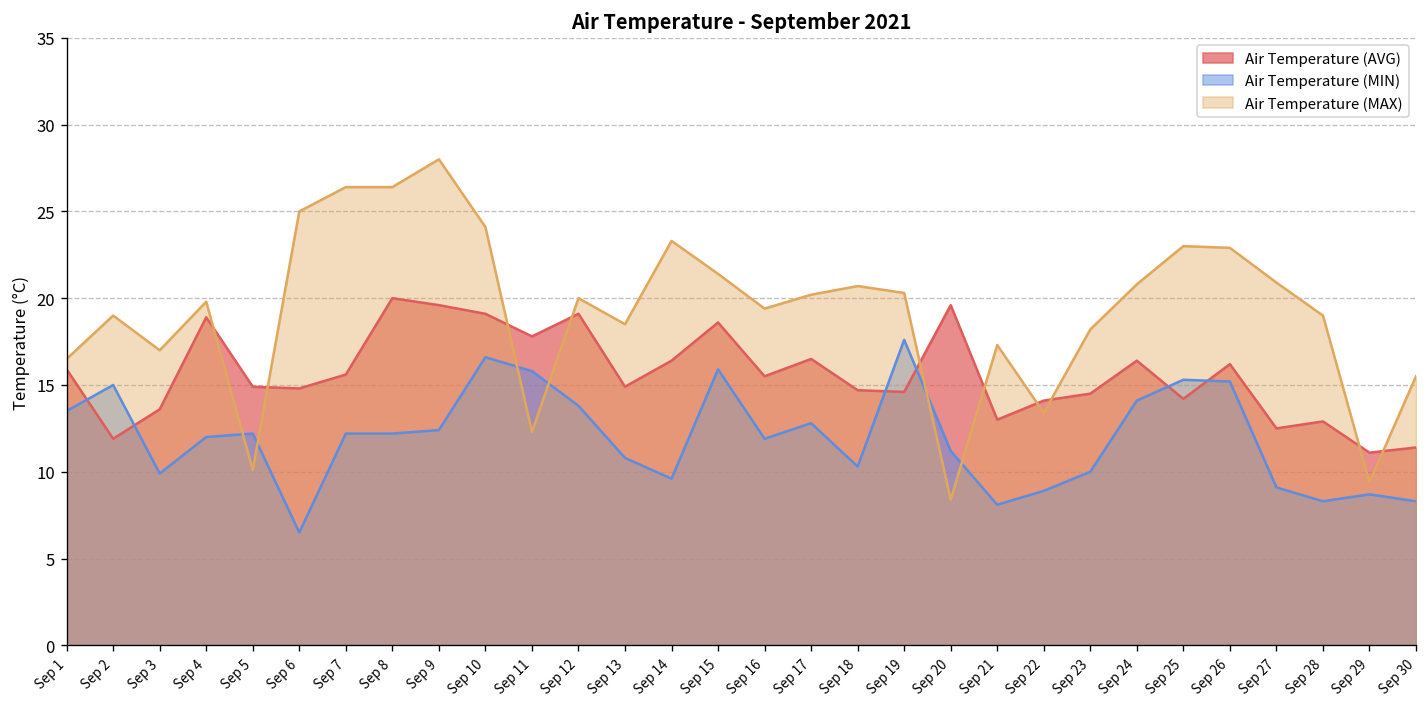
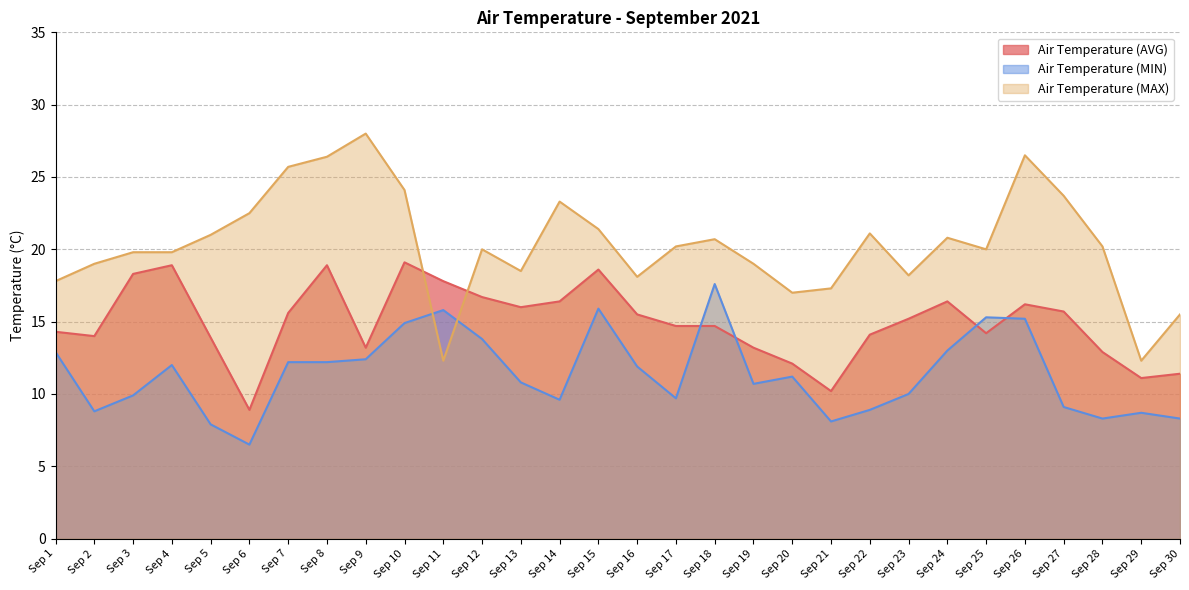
  {
    "Air Temperature (AVG)": {
-     "Sep 1": 15.9,
-     "Sep 2": 11.9,
-     "Sep 3": 13.6,
+     "Sep 1": 14.3,
+     "Sep 2": 14.0,
+     "Sep 3": 18.3,
      "Sep 4": 18.9,
-     "Sep 5": 14.9,
-     "Sep 6": 14.8,
+     "Sep 5": 13.9,
+     "Sep 6": 8.9,
      "Sep 7": 15.6,
-     "Sep 8": 20.0,
-     "Sep 9": 19.6,
+     "Sep 8": 18.9,
+     "Sep 9": 13.2,
      "Sep 10": 19.1,
      "Sep 11": 17.8,
-     "Sep 12": 19.1,
-     "Sep 13": 14.9,
+     "Sep 12": 16.7,
+     "Sep 13": 16.0,
      "Sep 14": 16.4,
      "Sep 15": 18.6,
      "Sep 16": 15.5,
-     "Sep 17": 16.5,
+     "Sep 17": 14.7,
      "Sep 18": 14.7,
-     "Sep 19": 14.6,
-     "Sep 20": 19.6,
-     "Sep 21": 13.0,
+     "Sep 19": 13.2,
+     "Sep 20": 12.1,
+     "Sep 21": 10.2,
      "Sep 22": 14.1,
-     "Sep 23": 14.5,
+     "Sep 23": 15.2,
      "Sep 24": 16.4,
      "Sep 25": 14.2,
      "Sep 26": 16.2,
-     "Sep 27": 12.5,
+     "Sep 27": 15.7,
      "Sep 28": 12.9,
      "Sep 29": 11.1,
      "Sep 30": 11.4
    },
    "Air Temperature (MIN)": {
-     "Sep 1": 13.5,
-     "Sep 2": 15.0,
+     "Sep 1": 12.9,
+     "Sep 2": 8.8,
      "Sep 3": 9.9,
      "Sep 4": 12.0,
-     "Sep 5": 12.2,
+     "Sep 5": 7.9,
      "Sep 6": 6.5,
      "Sep 7": 12.2,
      "Sep 8": 12.2,
      "Sep 9": 12.4,
-     "Sep 10": 16.6,
+     "Sep 10": 14.9,
      "Sep 11": 15.8,
      "Sep 12": 13.8,
      "Sep 13": 10.8,
      "Sep 14": 9.6,
      "Sep 15": 15.9,
      "Sep 16": 11.9,
-     "Sep 17": 12.8,
-     "Sep 18": 10.3,
-     "Sep 19": 17.6,
+     "Sep 17": 9.7,
+     "Sep 18": 17.6,
+     "Sep 19": 10.7,
      "Sep 20": 11.2,
      "Sep 21": 8.1,
      "Sep 22": 8.9,
      "Sep 23": 10.0,
-     "Sep 24": 14.1,
+     "Sep 24": 13.0,
      "Sep 25": 15.3,
      "Sep 26": 15.2,
      "Sep 27": 9.1,
      "Sep 28": 8.3,
      "Sep 29": 8.7,
      "Sep 30": 8.3
    },
    "Air Temperature (MAX)": {
-     "Sep 1": 16.5,
+     "Sep 1": 17.8,
      "Sep 2": 19.0,
-     "Sep 3": 17.0,
+     "Sep 3": 19.8,
      "Sep 4": 19.8,
-     "Sep 5": 10.1,
-     "Sep 6": 25.0,
-     "Sep 7": 26.4,
+     "Sep 5": 21.0,
+     "Sep 6": 22.5,
+     "Sep 7": 25.7,
      "Sep 8": 26.4,
      "Sep 9": 28.0,
      "Sep 10": 24.1,
      "Sep 11": 12.3,
      "Sep 12": 20.0,
      "Sep 13": 18.5,
      "Sep 14": 23.3,
      "Sep 15": 21.4,
-     "Sep 16": 19.4,
+     "Sep 16": 18.1,
      "Sep 17": 20.2,
      "Sep 18": 20.7,
-     "Sep 19": 20.3,
-     "Sep 20": 8.4,
+     "Sep 19": 19.0,
+     "Sep 20": 17.0,
      "Sep 21": 17.3,
-     "Sep 22": 13.4,
+     "Sep 22": 21.1,
      "Sep 23": 18.2,
      "Sep 24": 20.8,
-     "Sep 25": 23,
-     "Sep 26": 22.9,
-     "Sep 27": 20.9,
-     "Sep 28": 19.0,
-     "Sep 29": 9.4,
+     "Sep 25": 20,
+     "Sep 26": 26.5,
+     "Sep 27": 23.7,
+     "Sep 28": 20.2,
+     "Sep 29": 12.3,
      "Sep 30": 15.5
    }
  }
